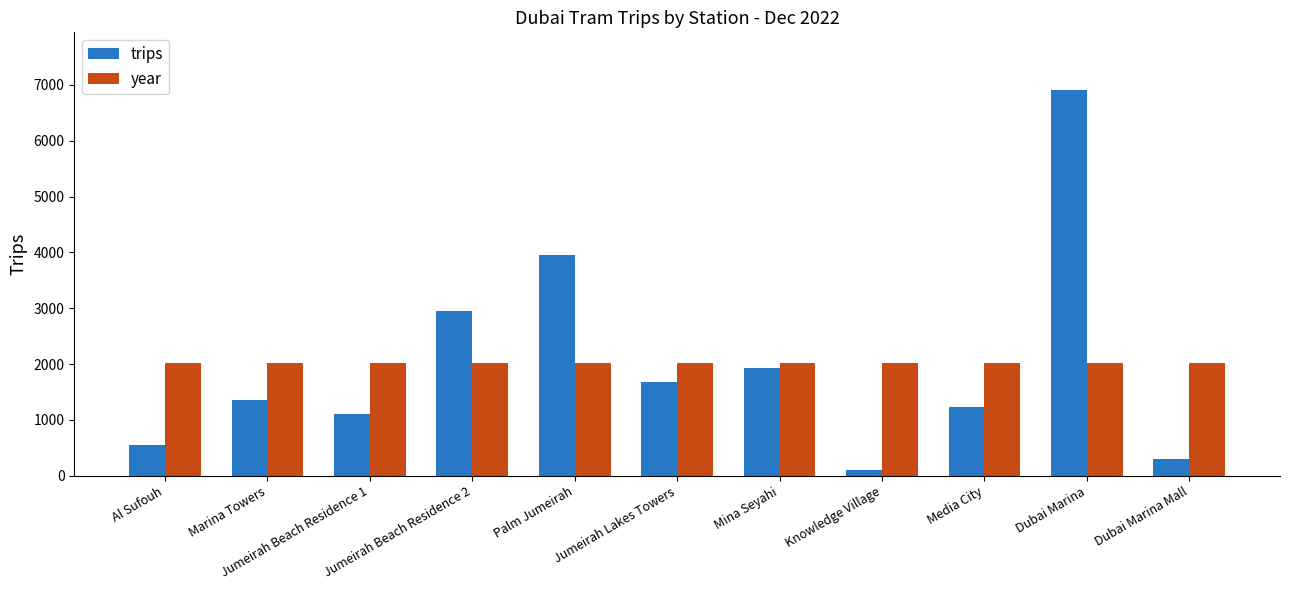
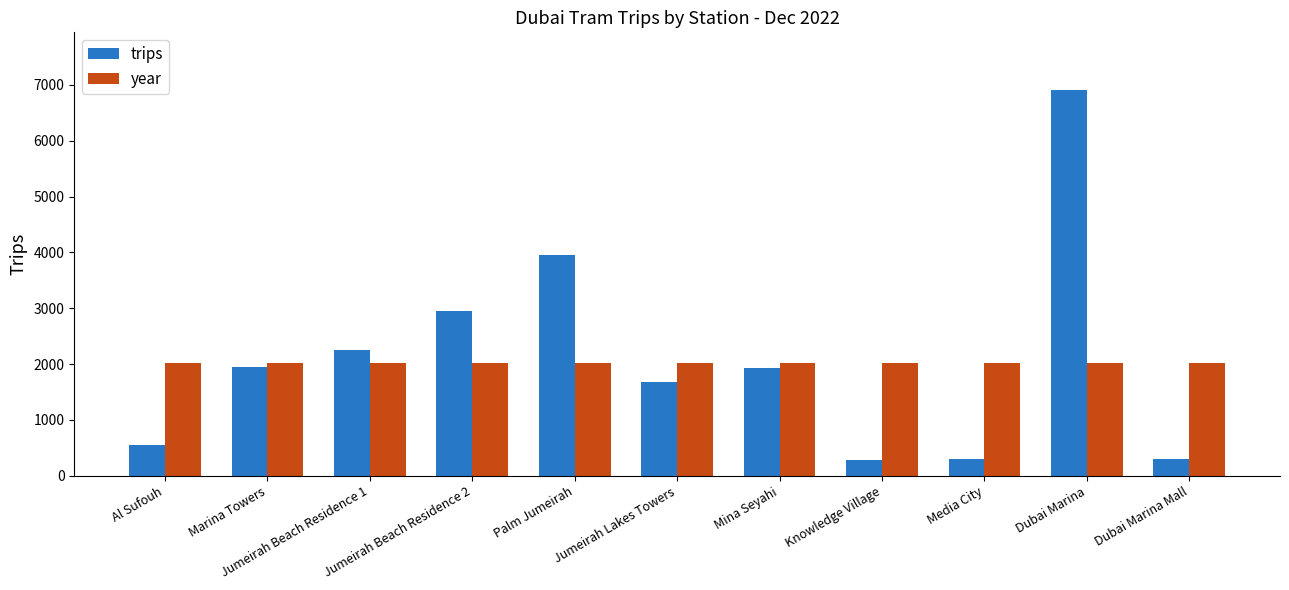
  {
    "trips": {
      "Al Sufouh": 500,
-     "Marina Towers": 1400,
-     "Jumeirah Beach Residence 1": 1100,
+     "Marina Towers": 1900,
+     "Jumeirah Beach Residence 1": 2200,
      "Jumeirah Beach Residence 2": 3000,
      "Palm Jumeirah": 4000,
      "Jumeirah Lakes Towers": 1700,
      "Mina Seyahi": 1900,
-     "Knowledge Village": 100,
-     "Media City": 1200,
+     "Knowledge Village": 300,
+     "Media City": 300,
      "Dubai Marina": 6900,
      "Dubai Marina Mall": 300
    },
    "year": {
      "Al Sufouh": 2000,
      "Marina Towers": 2000,
      "Jumeirah Beach Residence 1": 2000,
      "Jumeirah Beach Residence 2": 2000,
      "Palm Jumeirah": 2000,
      "Jumeirah Lakes Towers": 2000,
      "Mina Seyahi": 2000,
      "Knowledge Village": 2000,
      "Media City": 2000,
      "Dubai Marina": 2000,
      "Dubai Marina Mall": 2000
    }
  }
